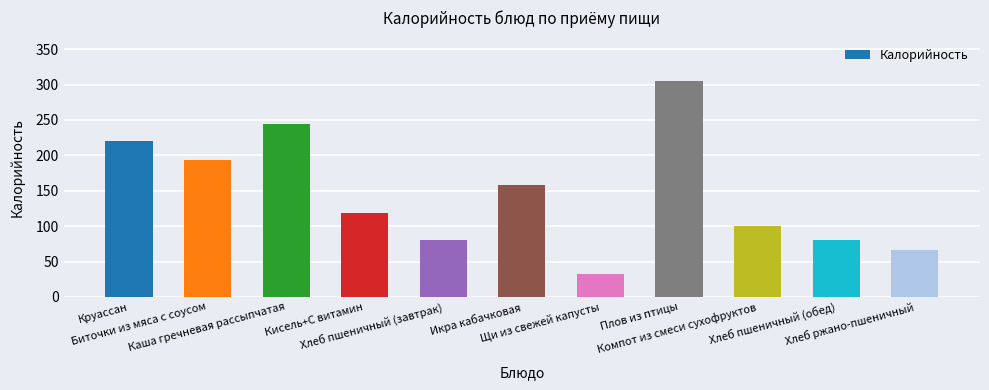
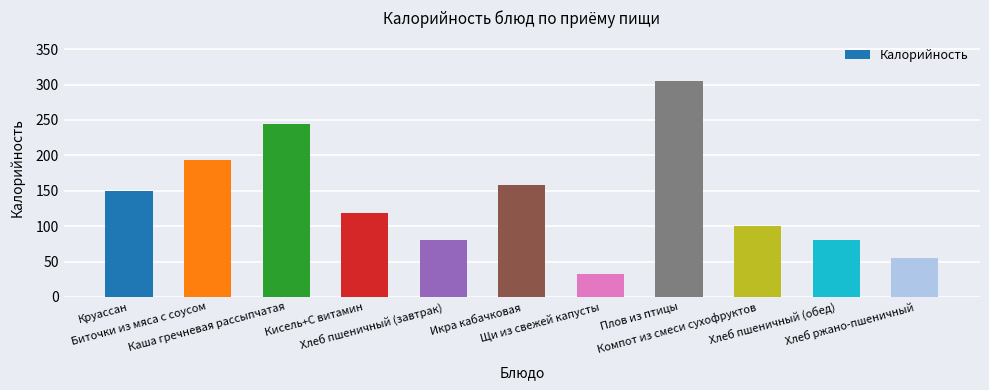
  {
-   "Круассан": 220,
+   "Круассан": 150,
    "Биточки из мяса с соусом": 190,
    "Каша гречневая рассыпчатая": 240,
    "Кисель+С витамин": 120,
    "Хлеб пшеничный (завтрак)": 80,
    "Икра кабачковая": 160,
    "Щи из свежей капусты": 30,
    "Плов из птицы": 310,
    "Компот из смеси сухофруктов": 100,
    "Хлеб пшеничный (обед)": 80,
-   "Хлеб ржано-пшеничный": 70
+   "Хлеб ржано-пшеничный": 50
  }
